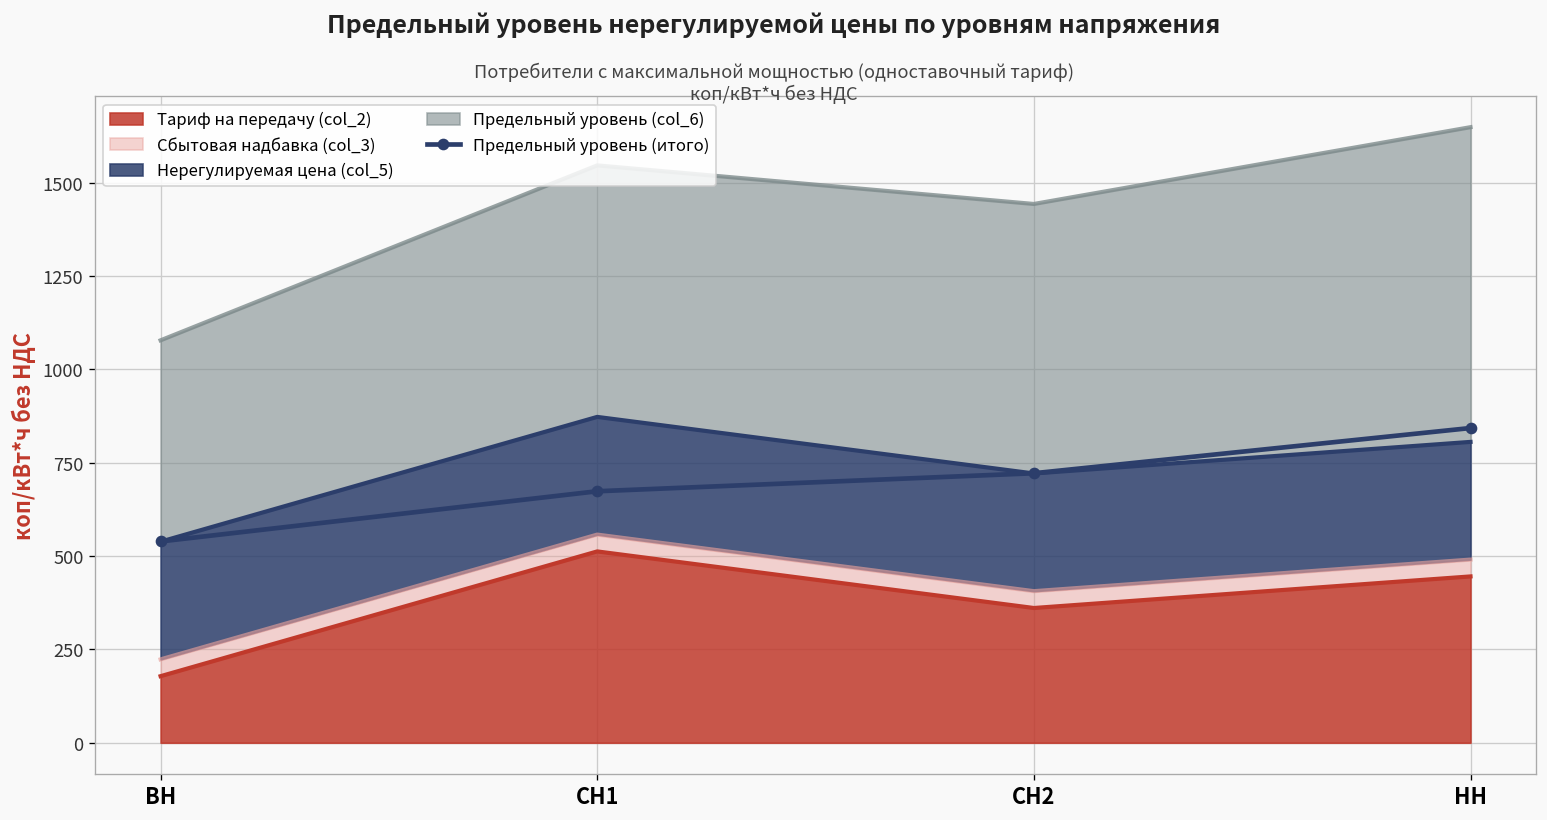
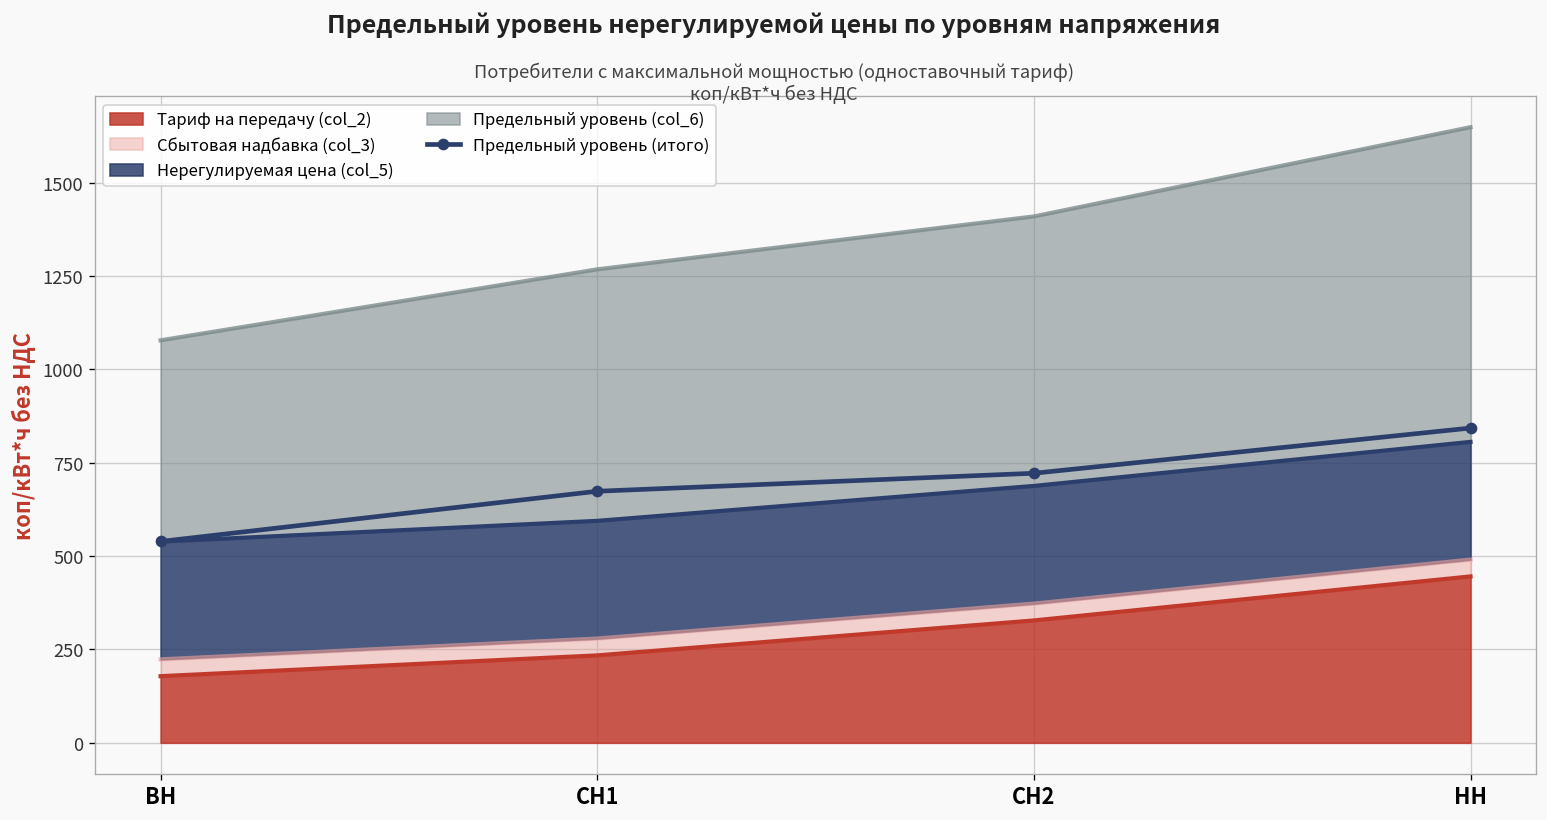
  {
    "Тариф на передачу (col_2)": {
      "ВН": 180,
-     "СН1": 510,
-     "СН2": 360,
+     "СН1": 230,
+     "СН2": 330,
      "НН": 450
    },
    "Сбытовая надбавка (col_3)": {
      "ВН": 50,
      "СН1": 50,
      "СН2": 50,
      "НН": 50
    },
    "Предельный уровень (col_6)": {
      "ВН": 540,
      "СН2": 720,
      "НН": 840
    }
  }
